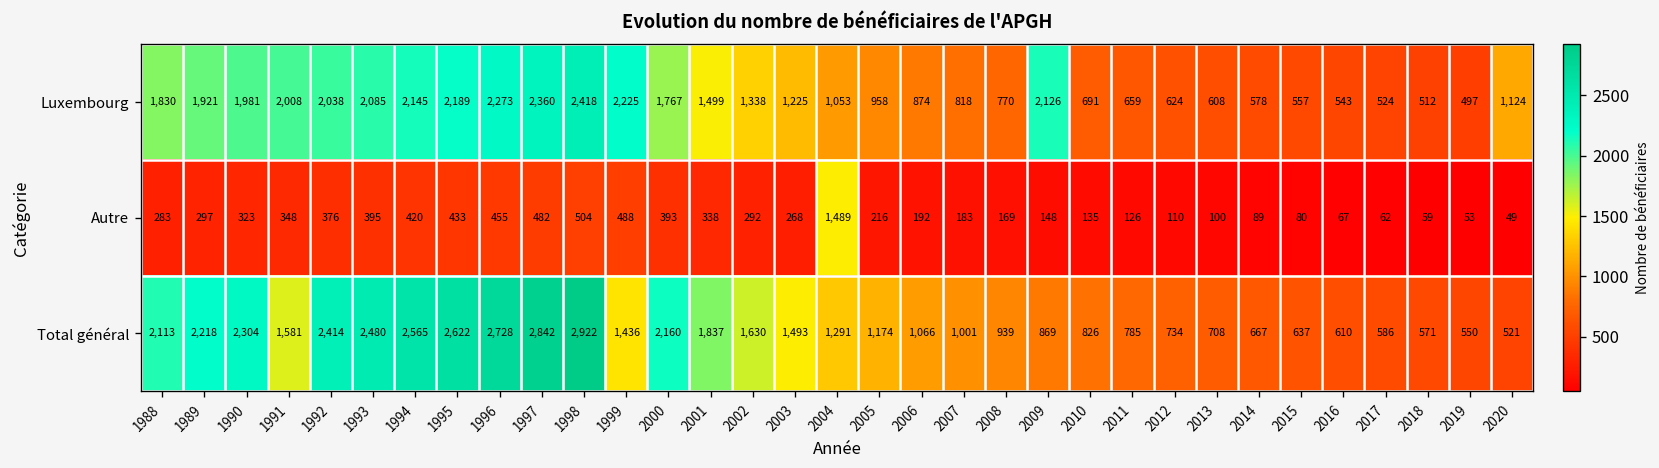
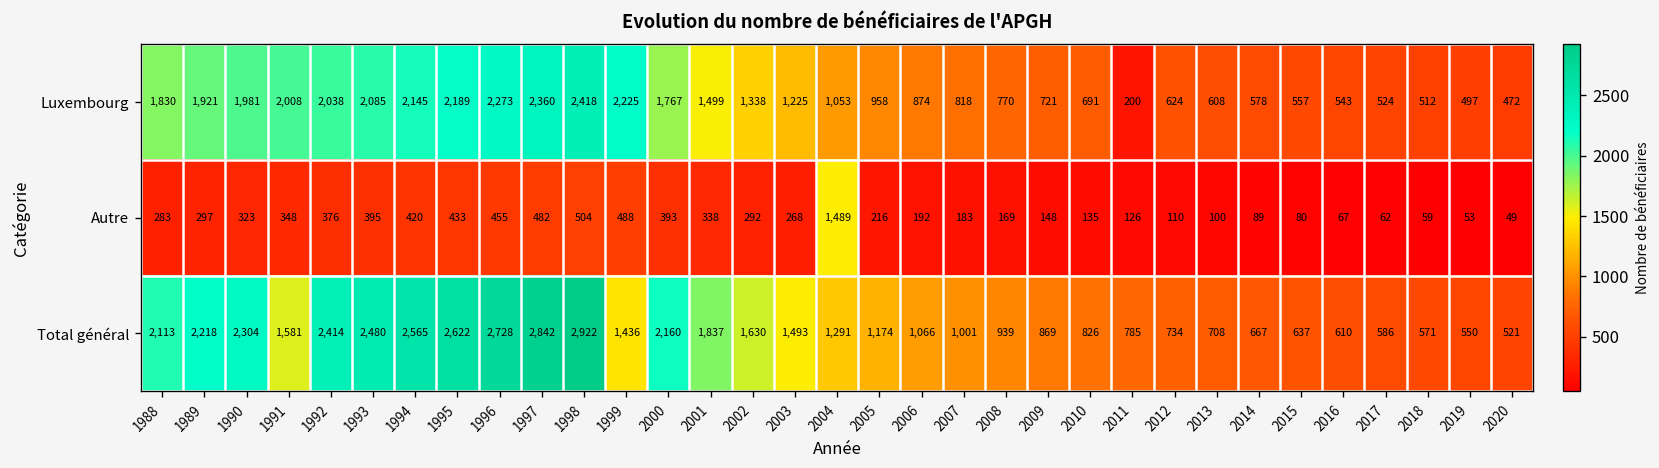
  {
    "Luxembourg": {
      "1988": "1,830",
      "1989": "1,921",
      "1990": "1,981",
      "1991": "2,008",
      "1992": "2,038",
      "1993": "2,085",
      "1994": "2,145",
      "1995": "2,189",
      "1996": "2,273",
      "1997": "2,360",
      "1998": "2,418",
      "1999": "2,225",
      "2000": "1,767",
      "2001": "1,499",
      "2002": "1,338",
      "2003": "1,225",
      "2004": "1,053",
      "2005": "958",
      "2006": "874",
      "2007": "818",
      "2008": "770",
-     "2009": "2,126",
+     "2009": "721",
      "2010": "691",
-     "2011": "659",
+     "2011": "200",
      "2012": "624",
      "2013": "608",
      "2014": "578",
      "2015": "557",
      "2016": "543",
      "2017": "524",
      "2018": "512",
      "2019": "497",
-     "2020": "1,124"
+     "2020": "472"
    },
    "Autre": {
      "1988": "283",
      "1989": "297",
      "1990": "323",
      "1991": "348",
      "1992": "376",
      "1993": "395",
      "1994": "420",
      "1995": "433",
      "1996": "455",
      "1997": "482",
      "1998": "504",
      "1999": "488",
      "2000": "393",
      "2001": "338",
      "2002": "292",
      "2003": "268",
      "2004": "1,489",
      "2005": "216",
      "2006": "192",
      "2007": "183",
      "2008": "169",
      "2009": "148",
      "2010": "135",
      "2011": "126",
      "2012": "110",
      "2013": "100",
      "2014": "89",
      "2015": "80",
      "2016": "67",
      "2017": "62",
      "2018": "59",
      "2019": "53",
      "2020": "49"
    },
    "Total général": {
      "1988": "2,113",
      "1989": "2,218",
      "1990": "2,304",
      "1991": "1,581",
      "1992": "2,414",
      "1993": "2,480",
      "1994": "2,565",
      "1995": "2,622",
      "1996": "2,728",
      "1997": "2,842",
      "1998": "2,922",
      "1999": "1,436",
      "2000": "2,160",
      "2001": "1,837",
      "2002": "1,630",
      "2003": "1,493",
      "2004": "1,291",
      "2005": "1,174",
      "2006": "1,066",
      "2007": "1,001",
      "2008": "939",
      "2009": "869",
      "2010": "826",
      "2011": "785",
      "2012": "734",
      "2013": "708",
      "2014": "667",
      "2015": "637",
      "2016": "610",
      "2017": "586",
      "2018": "571",
      "2019": "550",
      "2020": "521"
    }
  }
